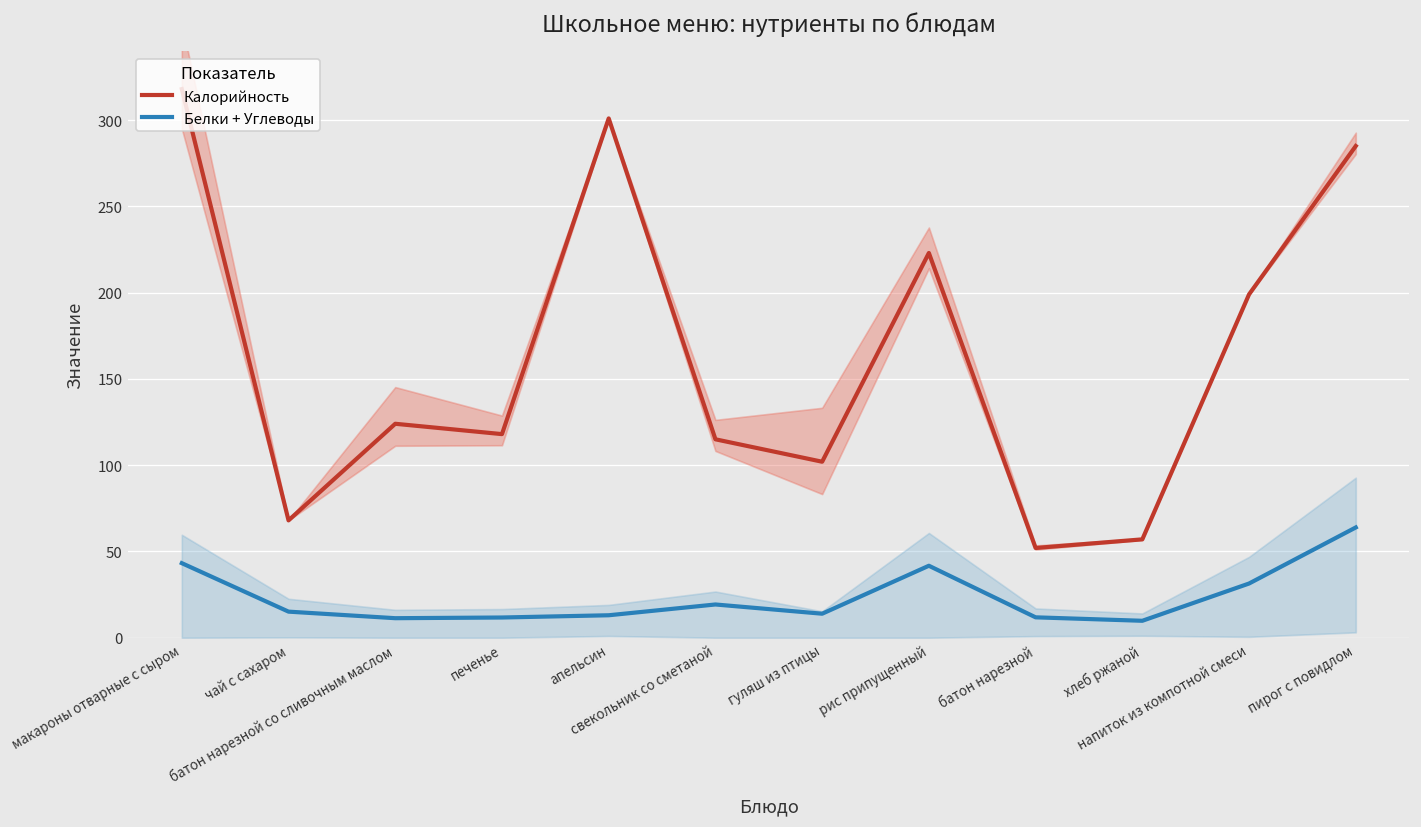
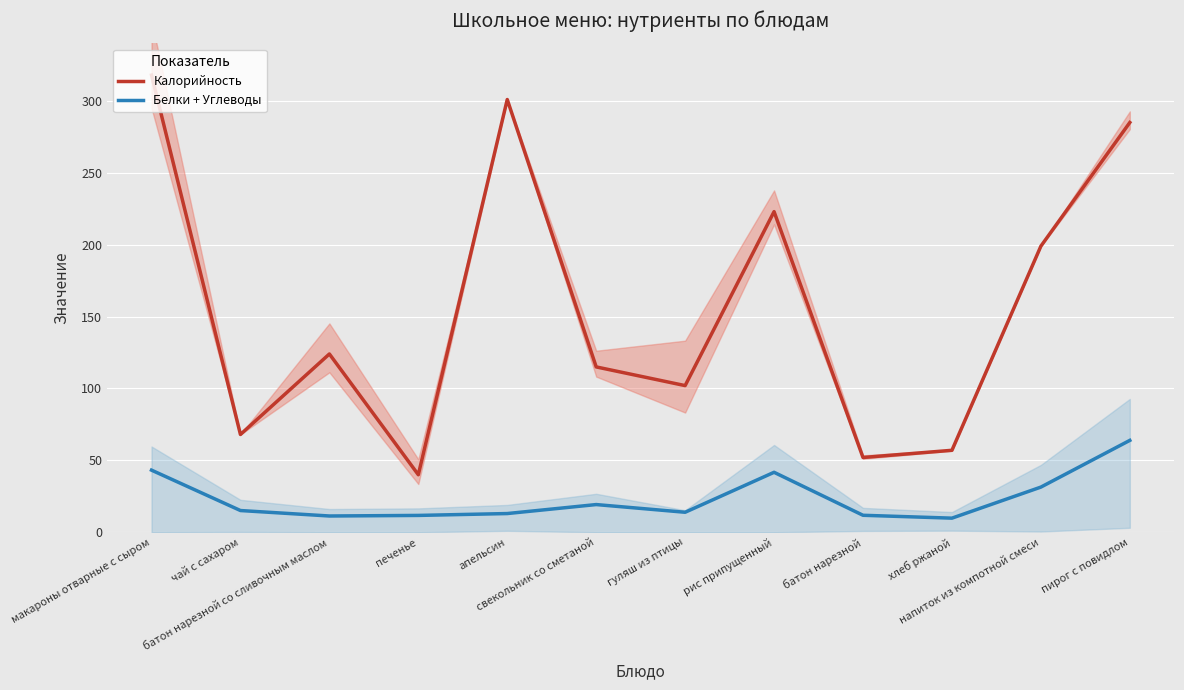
  {
    "Калорийность": {
      "батон нарезной со сливочным маслом": 124,
-     "печенье": 118,
+     "печенье": 40,
      "свекольник со сметаной": 115,
      "гуляш из птицы": 102,
      "рис припущенный": 223,
      "пирог с повидлом": 285
    },
    "Белки + Углеводы": {
      "макароны отварные с сыром": 43,
      "чай с сахаром": 15,
      "батон нарезной со сливочным маслом": 11,
      "печенье": 12,
      "апельсин": 13,
      "свекольник со сметаной": 19,
      "рис припущенный": 42,
      "батон нарезной": 12,
      "хлеб ржаной": 10,
      "напиток из компотной смеси": 31,
      "пирог с повидлом": 64
    }
  }
